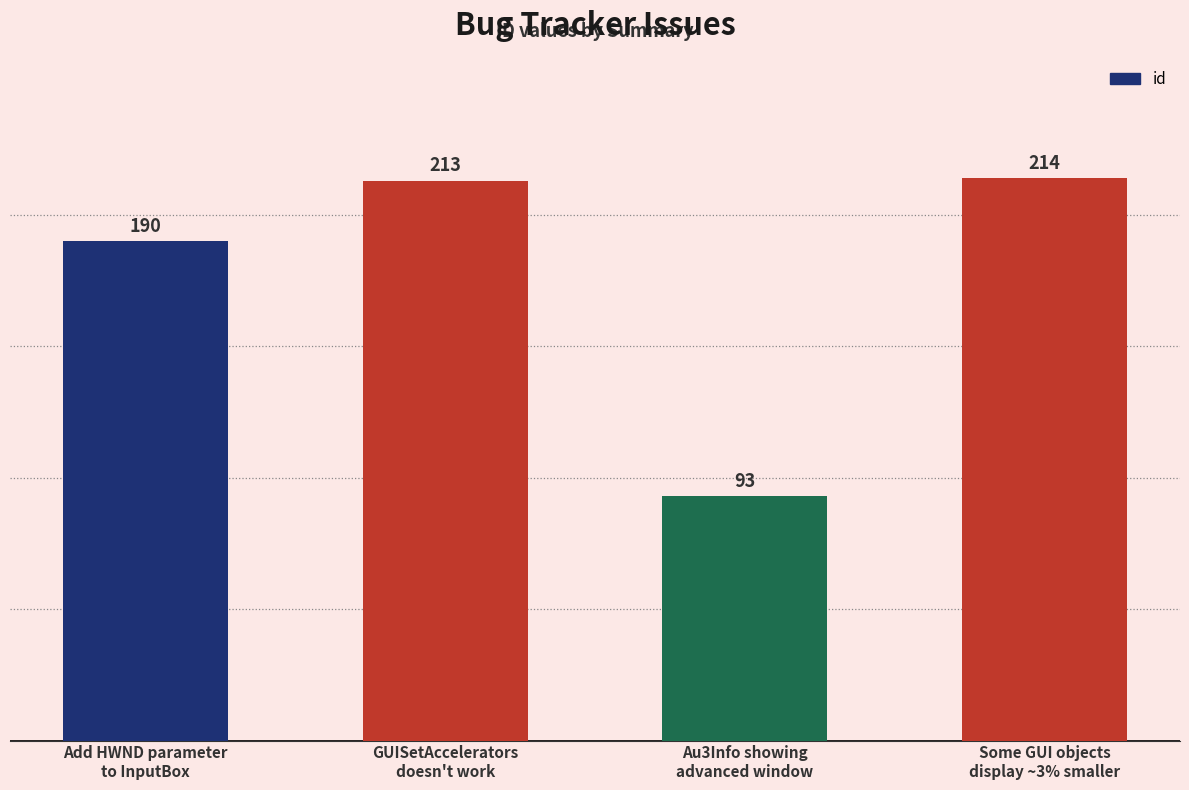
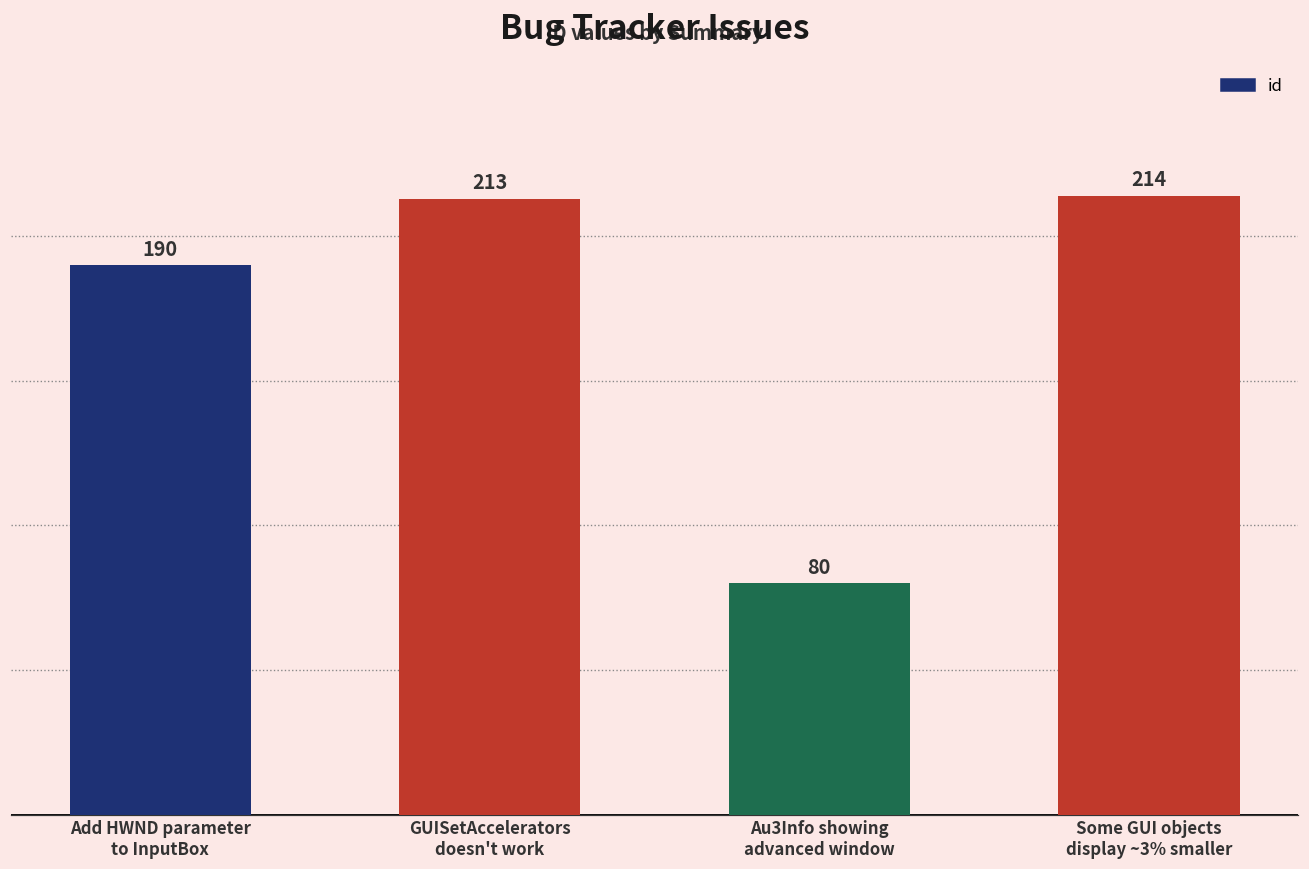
  {
    "Add HWND parameter to InputBox": 190,
    "GUISetAccelerators doesn't work": 213,
-   "Au3Info showing advanced window": 93,
+   "Au3Info showing advanced window": 80,
    "Some GUI objects display ~3% smaller": 214
  }
